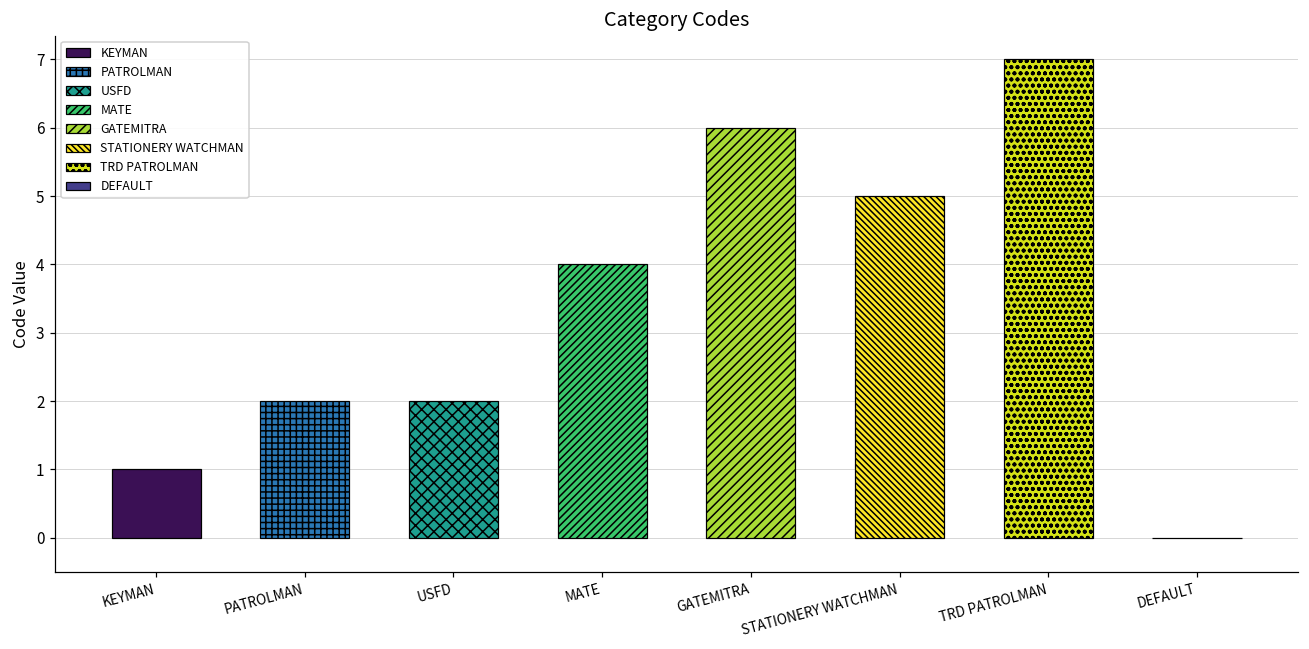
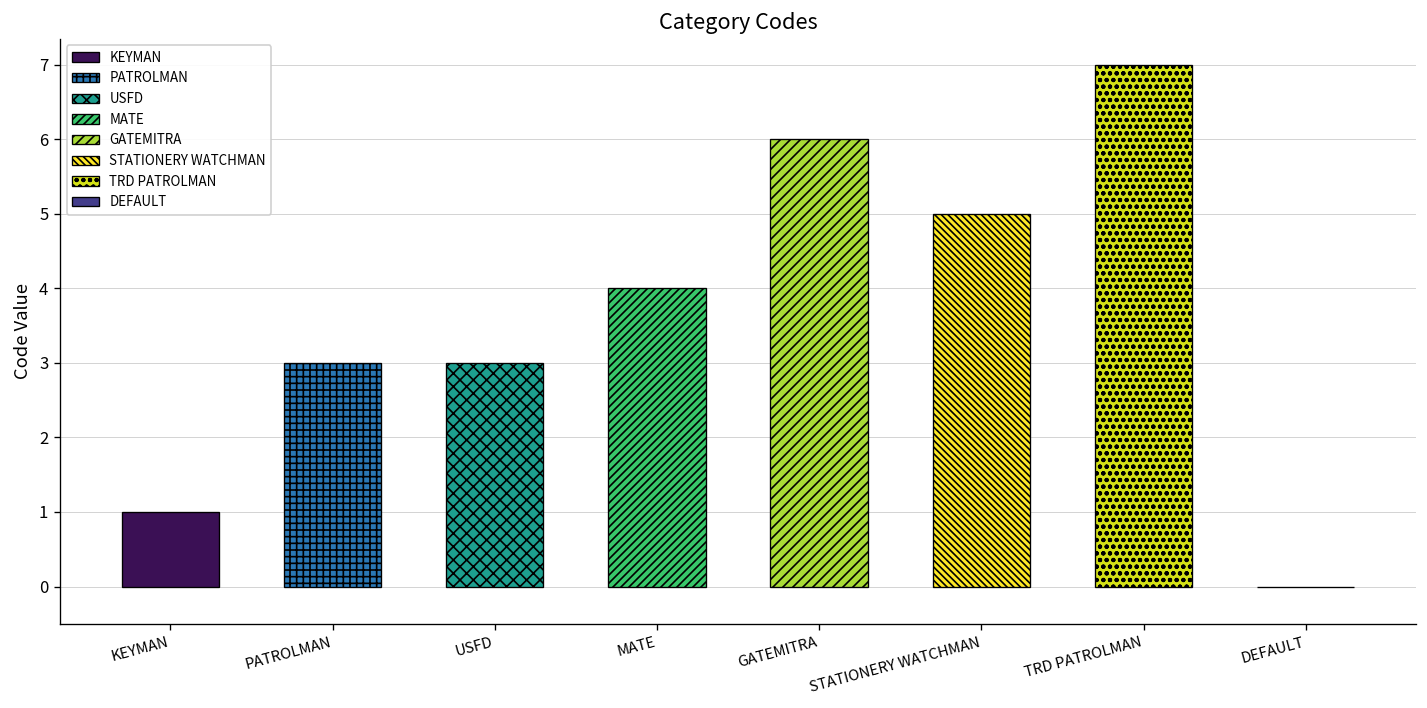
  {
    "KEYMAN": 1,
-   "PATROLMAN": 2,
-   "USFD": 2,
+   "PATROLMAN": 3,
+   "USFD": 3,
    "MATE": 4,
    "GATEMITRA": 6,
    "STATIONERY WATCHMAN": 5,
    "TRD PATROLMAN": 7,
    "DEFAULT": 0
  }
